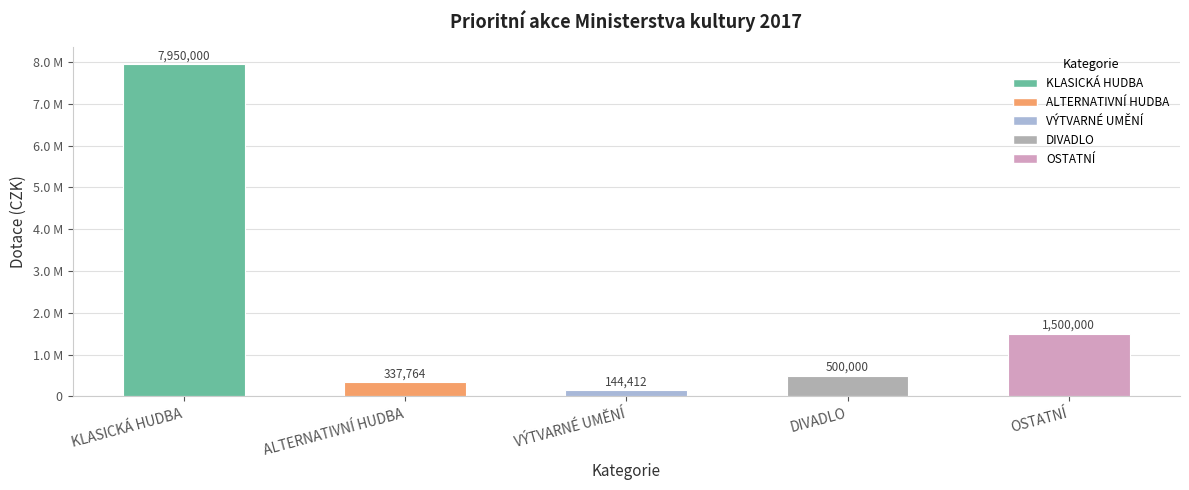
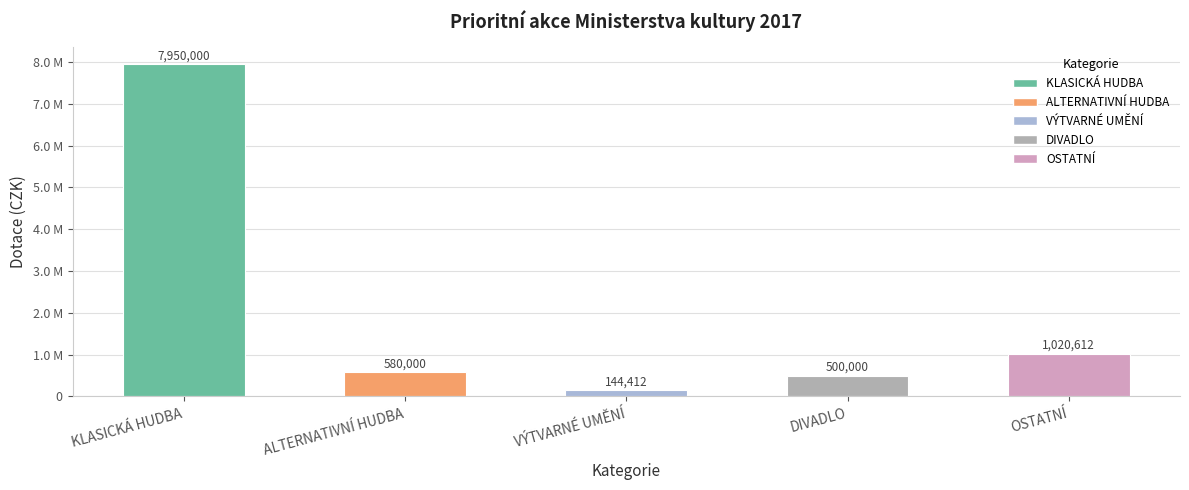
  {
    "KLASICKÁ HUDBA": "7,950,000",
-   "ALTERNATIVNÍ HUDBA": "337,764",
+   "ALTERNATIVNÍ HUDBA": "580,000",
    "VÝTVARNÉ UMĚNÍ": "144,412",
    "DIVADLO": "500,000",
-   "OSTATNÍ": "1,500,000"
+   "OSTATNÍ": "1,020,612"
  }
